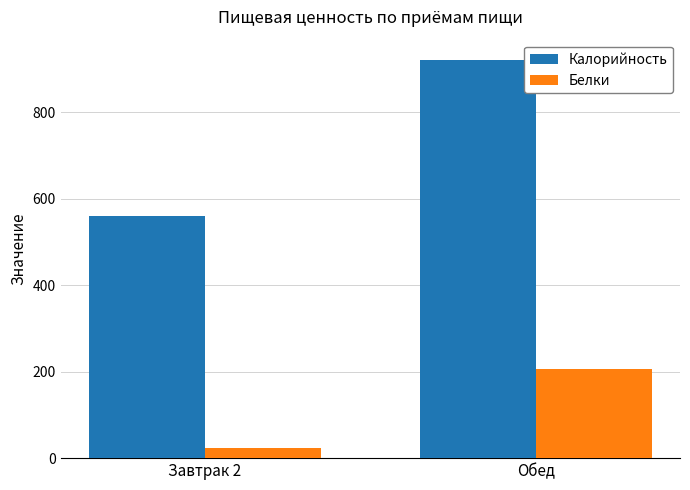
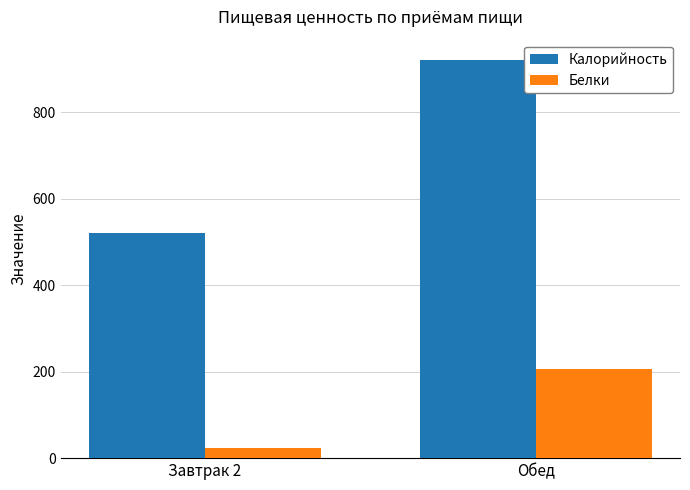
  {
    "Калорийность": {
-     "Завтрак 2": 560,
+     "Завтрак 2": 520,
      "Обед": 920
    },
    "Белки": {
      "Завтрак 2": 20,
      "Обед": 210
    }
  }
